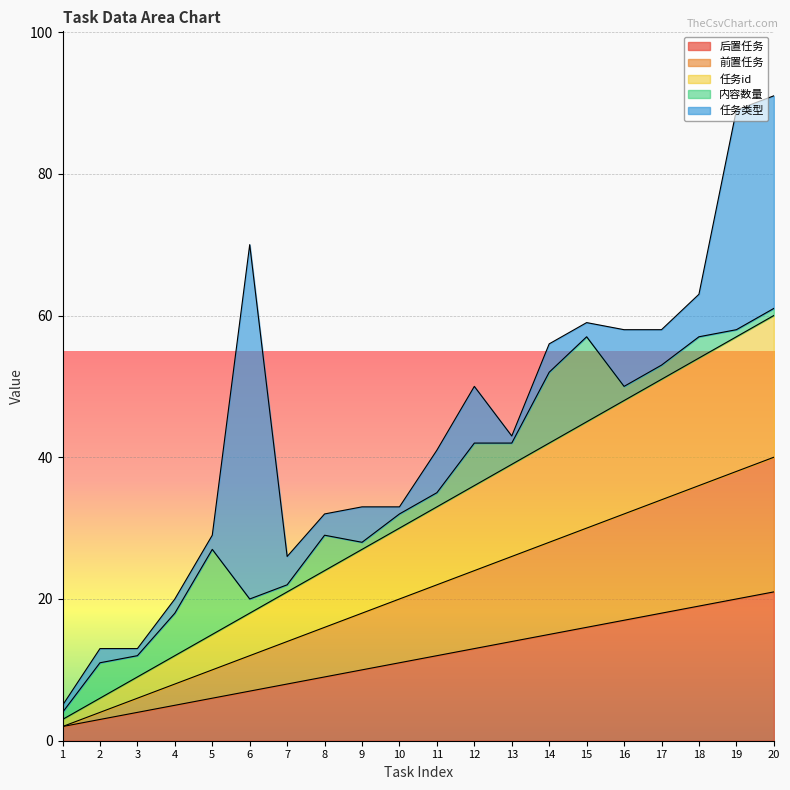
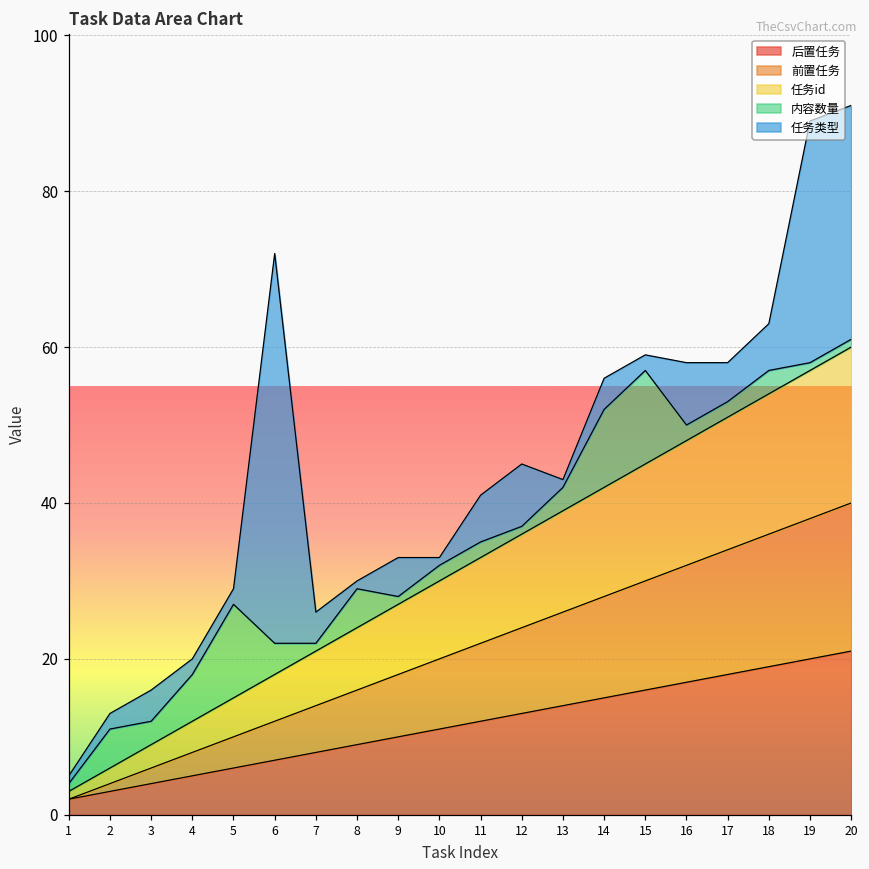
  {
    "任务id": {
      "1": 1,
      "2": 2,
      "3": 3,
      "4": 4,
      "5": 5,
      "6": 6,
      "7": 7,
      "8": 8,
      "9": 9,
      "10": 10,
      "11": 11,
      "12": 12,
      "13": 13,
      "14": 14,
      "15": 15,
      "16": 16,
      "17": 17,
      "18": 18,
      "19": 19,
      "20": 20
    },
    "内容数量": {
      "1": 1,
      "2": 5,
      "3": 3,
      "4": 6,
      "5": 12,
-     "6": 2,
+     "6": 4,
      "7": 1,
      "8": 5,
      "9": 1,
      "10": 2,
      "11": 2,
-     "12": 6,
+     "12": 1,
      "13": 3,
      "14": 10,
      "15": 12,
      "16": 2,
      "17": 2,
      "18": 3,
      "19": 1,
      "20": 1
    },
    "任务类型": {
      "1": 1,
      "2": 2,
-     "3": 1,
+     "3": 4,
      "4": 2,
      "5": 2,
      "6": 50,
      "7": 4,
-     "8": 3,
+     "8": 1,
      "9": 5,
      "10": 1,
      "11": 6,
      "12": 8,
      "13": 1,
      "14": 4,
      "15": 2,
      "16": 8,
      "17": 5,
      "18": 6,
      "20": 30
    }
  }
